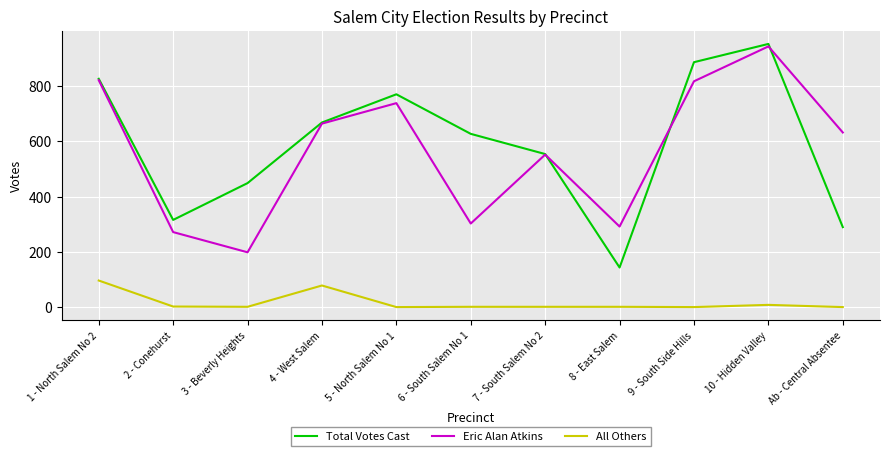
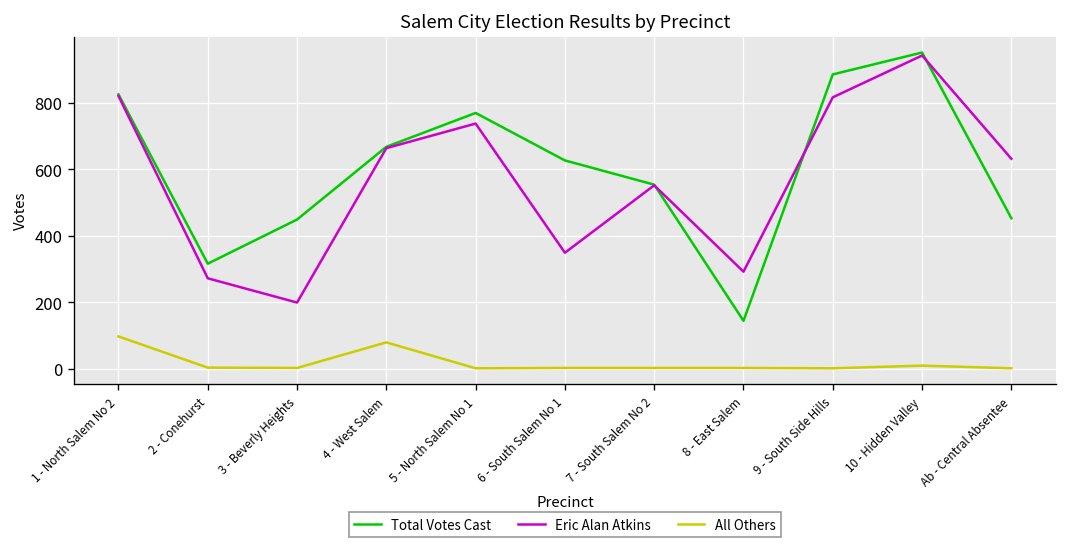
  {
    "Total Votes Cast": {
      "2 - Conehurst": 320,
      "3 - Beverly Heights": 450,
      "5 - North Salem No 1": 770,
      "6 - South Salem No 1": 630,
      "8 - East Salem": 140,
      "9 - South Side Hills": 890,
-     "Ab - Central Absentee": 290
+     "Ab - Central Absentee": 450
    },
    "Eric Alan Atkins": {
      "2 - Conehurst": 270,
      "3 - Beverly Heights": 200,
      "5 - North Salem No 1": 740,
-     "6 - South Salem No 1": 300,
+     "6 - South Salem No 1": 350,
      "8 - East Salem": 290,
      "9 - South Side Hills": 820,
      "Ab - Central Absentee": 630
    },
    "All Others": {
      "1 - North Salem No 2": 100,
      "2 - Conehurst": 0,
      "3 - Beverly Heights": 0,
      "4 - West Salem": 80,
      "5 - North Salem No 1": 0,
      "6 - South Salem No 1": 0,
      "7 - South Salem No 2": 0,
      "8 - East Salem": 0,
      "9 - South Side Hills": 0,
      "10 - Hidden Valley": 10,
      "Ab - Central Absentee": 0
    }
  }
